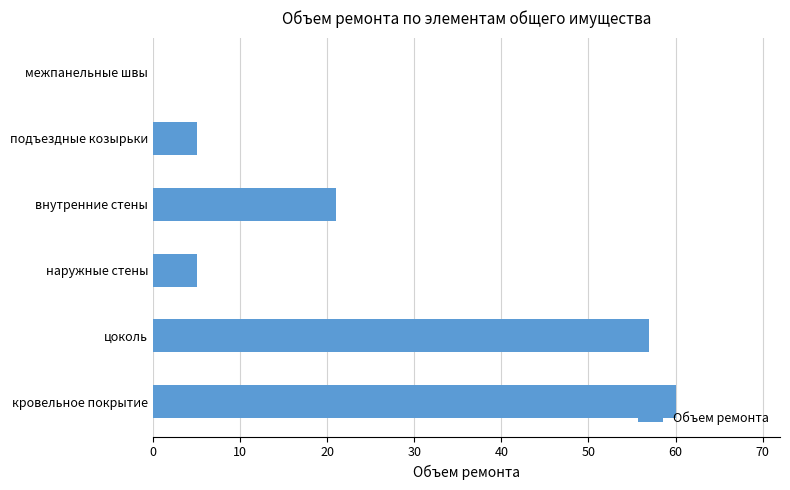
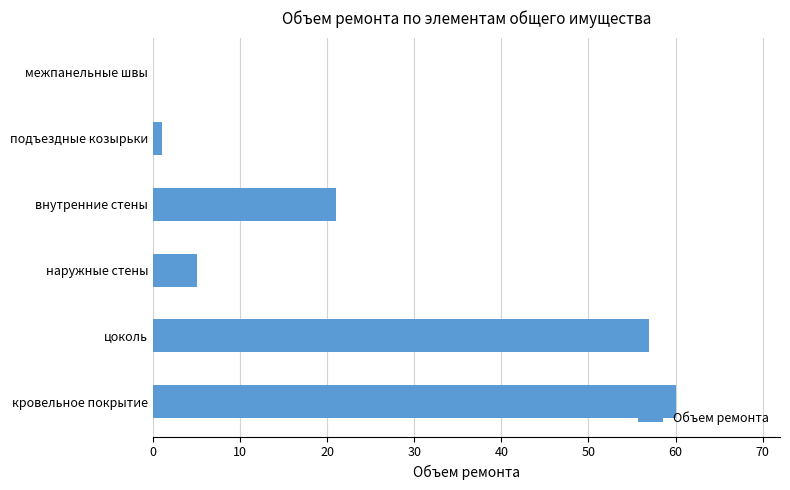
  {
    "межпанельные швы": 0,
-   "подъездные козырьки": 5,
+   "подъездные козырьки": 1,
    "внутренние стены": 21,
    "наружные стены": 5,
    "цоколь": 57,
    "кровельное покрытие": 60
  }
